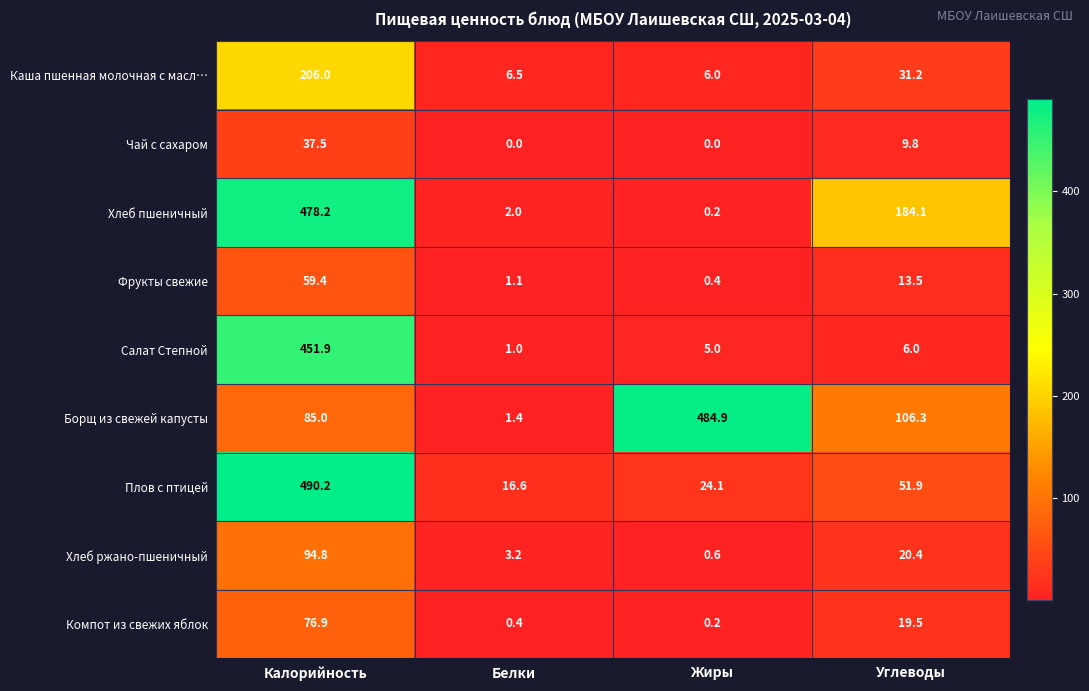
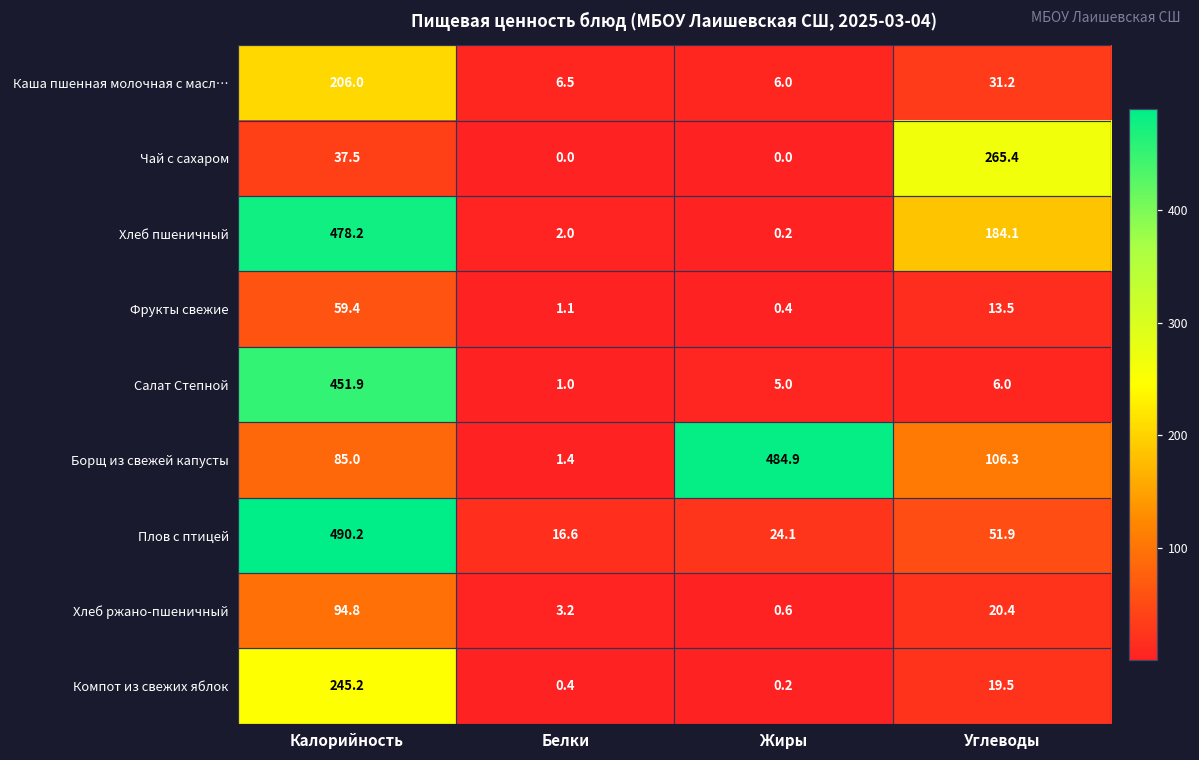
  {
    "Каша пшенная молочная с масл…": {
      "Калорийность": 206.0,
      "Белки": 6.5,
      "Жиры": 6.0,
      "Углеводы": 31.2
    },
    "Чай с сахаром": {
      "Калорийность": 37.5,
      "Белки": 0.0,
      "Жиры": 0.0,
-     "Углеводы": 9.8
+     "Углеводы": 265.4
    },
    "Хлеб пшеничный": {
      "Калорийность": 478.2,
      "Белки": 2.0,
      "Жиры": 0.2,
      "Углеводы": 184.1
    },
    "Фрукты свежие": {
      "Калорийность": 59.4,
      "Белки": 1.1,
      "Жиры": 0.4,
      "Углеводы": 13.5
    },
    "Салат Степной": {
      "Калорийность": 451.9,
      "Белки": 1.0,
      "Жиры": 5.0,
      "Углеводы": 6.0
    },
    "Борщ из свежей капусты": {
      "Калорийность": 85.0,
      "Белки": 1.4,
      "Жиры": 484.9,
      "Углеводы": 106.3
    },
    "Плов с птицей": {
      "Калорийность": 490.2,
      "Белки": 16.6,
      "Жиры": 24.1,
      "Углеводы": 51.9
    },
    "Хлеб ржано-пшеничный": {
      "Калорийность": 94.8,
      "Белки": 3.2,
      "Жиры": 0.6,
      "Углеводы": 20.4
    },
    "Компот из свежих яблок": {
-     "Калорийность": 76.9,
+     "Калорийность": 245.2,
      "Белки": 0.4,
      "Жиры": 0.2,
      "Углеводы": 19.5
    }
  }
